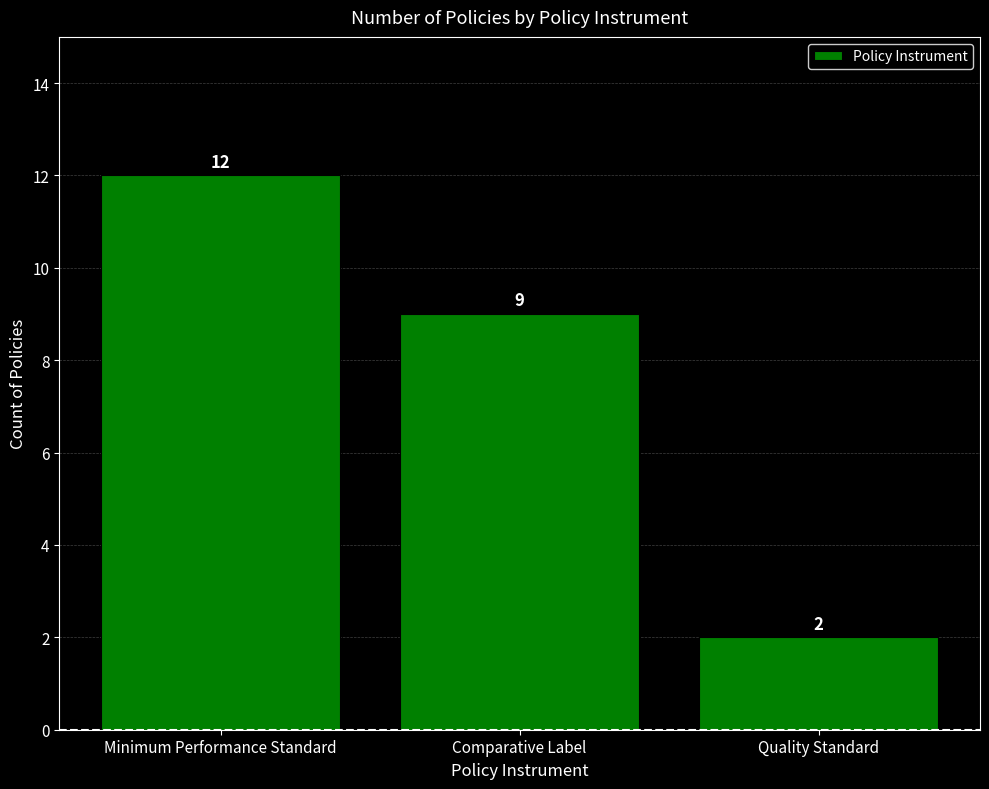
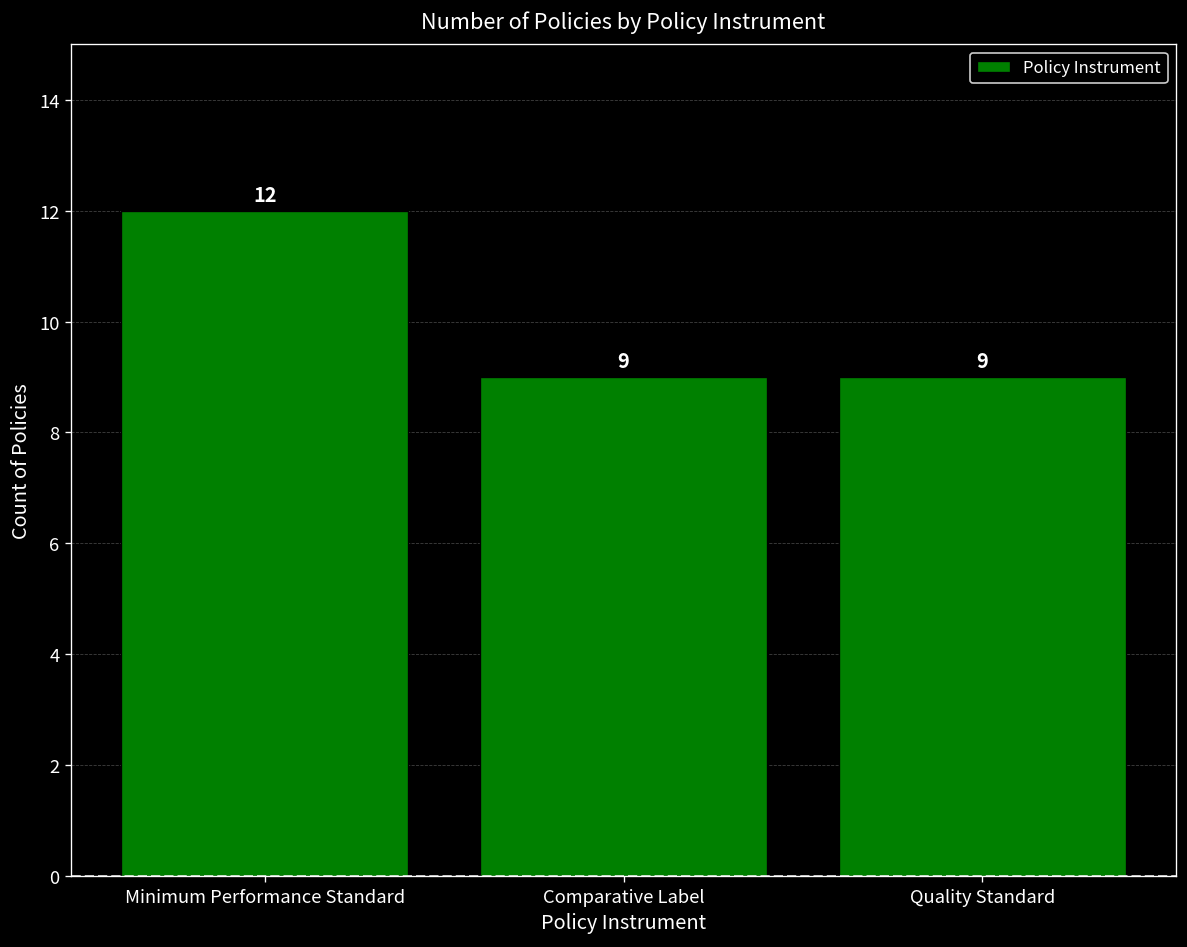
  {
    "Minimum Performance Standard": 12,
    "Comparative Label": 9,
-   "Quality Standard": 2
+   "Quality Standard": 9
  }
